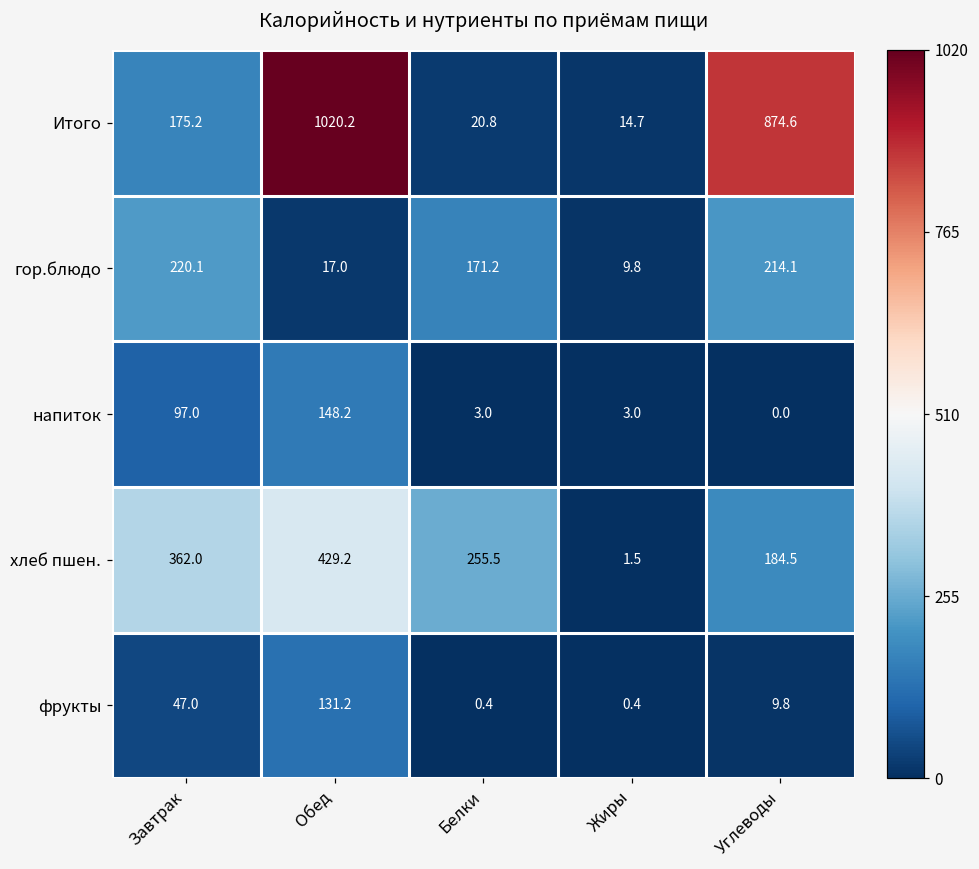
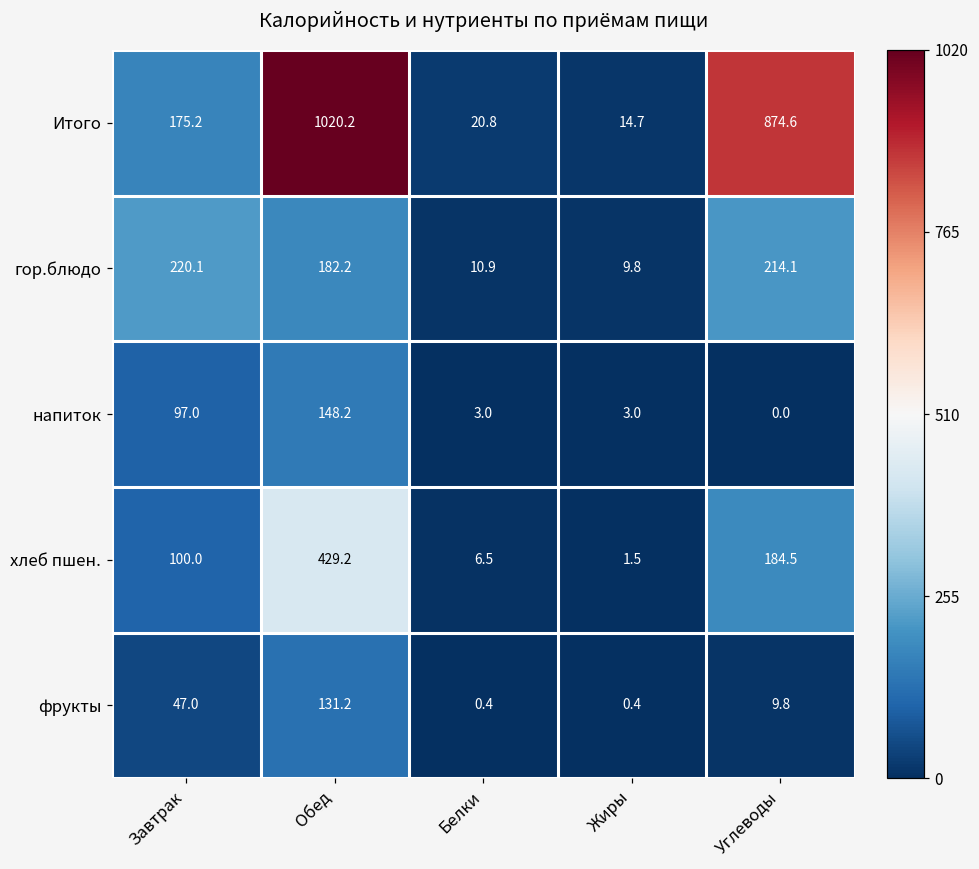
  {
    "Итого": {
      "Завтрак": 175.2,
      "Обед": 1020.2,
      "Белки": 20.8,
      "Жиры": 14.7,
      "Углеводы": 874.6
    },
    "гор.блюдо": {
      "Завтрак": 220.1,
-     "Обед": 17.0,
-     "Белки": 171.2,
+     "Обед": 182.2,
+     "Белки": 10.9,
      "Жиры": 9.8,
      "Углеводы": 214.1
    },
    "напиток": {
      "Завтрак": 97.0,
      "Обед": 148.2,
      "Белки": 3.0,
      "Жиры": 3.0,
      "Углеводы": 0.0
    },
    "хлеб пшен.": {
-     "Завтрак": 362.0,
+     "Завтрак": 100.0,
      "Обед": 429.2,
-     "Белки": 255.5,
+     "Белки": 6.5,
      "Жиры": 1.5,
      "Углеводы": 184.5
    },
    "фрукты": {
      "Завтрак": 47.0,
      "Обед": 131.2,
      "Белки": 0.4,
      "Жиры": 0.4,
      "Углеводы": 9.8
    }
  }
